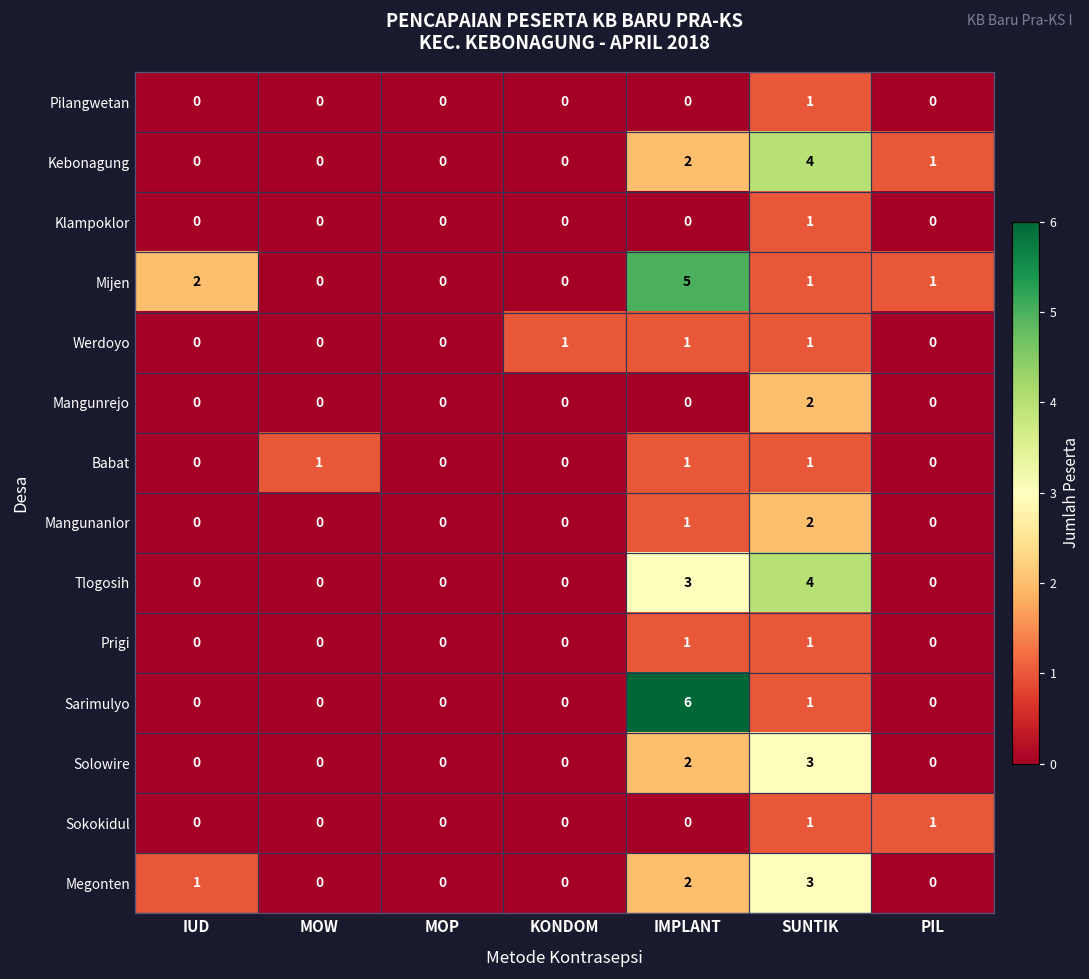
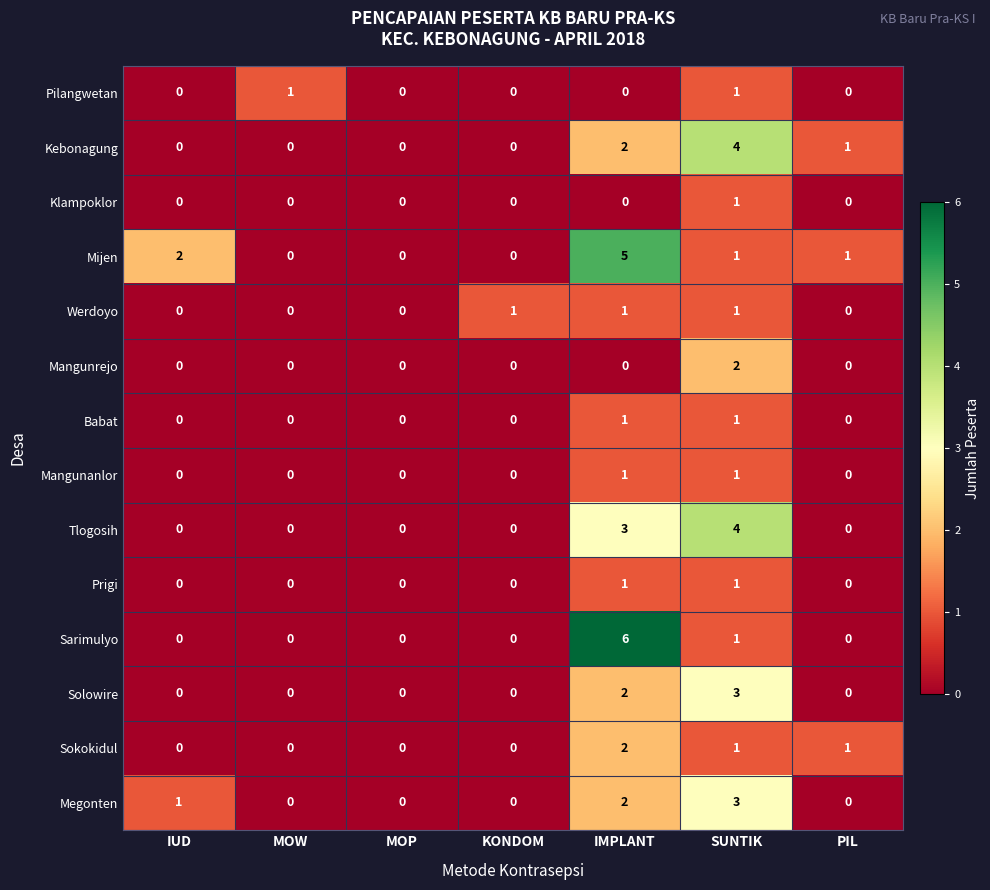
  {
    "Pilangwetan": {
      "IUD": 0,
-     "MOW": 0,
+     "MOW": 1,
      "MOP": 0,
      "KONDOM": 0,
      "IMPLANT": 0,
      "SUNTIK": 1,
      "PIL": 0
    },
    "Kebonagung": {
      "IUD": 0,
      "MOW": 0,
      "MOP": 0,
      "KONDOM": 0,
      "IMPLANT": 2,
      "SUNTIK": 4,
      "PIL": 1
    },
    "Klampoklor": {
      "IUD": 0,
      "MOW": 0,
      "MOP": 0,
      "KONDOM": 0,
      "IMPLANT": 0,
      "SUNTIK": 1,
      "PIL": 0
    },
    "Mijen": {
      "IUD": 2,
      "MOW": 0,
      "MOP": 0,
      "KONDOM": 0,
      "IMPLANT": 5,
      "SUNTIK": 1,
      "PIL": 1
    },
    "Werdoyo": {
      "IUD": 0,
      "MOW": 0,
      "MOP": 0,
      "KONDOM": 1,
      "IMPLANT": 1,
      "SUNTIK": 1,
      "PIL": 0
    },
    "Mangunrejo": {
      "IUD": 0,
      "MOW": 0,
      "MOP": 0,
      "KONDOM": 0,
      "IMPLANT": 0,
      "SUNTIK": 2,
      "PIL": 0
    },
    "Babat": {
      "IUD": 0,
-     "MOW": 1,
+     "MOW": 0,
      "MOP": 0,
      "KONDOM": 0,
      "IMPLANT": 1,
      "SUNTIK": 1,
      "PIL": 0
    },
    "Mangunanlor": {
      "IUD": 0,
      "MOW": 0,
      "MOP": 0,
      "KONDOM": 0,
      "IMPLANT": 1,
-     "SUNTIK": 2,
+     "SUNTIK": 1,
      "PIL": 0
    },
    "Tlogosih": {
      "IUD": 0,
      "MOW": 0,
      "MOP": 0,
      "KONDOM": 0,
      "IMPLANT": 3,
      "SUNTIK": 4,
      "PIL": 0
    },
    "Prigi": {
      "IUD": 0,
      "MOW": 0,
      "MOP": 0,
      "KONDOM": 0,
      "IMPLANT": 1,
      "SUNTIK": 1,
      "PIL": 0
    },
    "Sarimulyo": {
      "IUD": 0,
      "MOW": 0,
      "MOP": 0,
      "KONDOM": 0,
      "IMPLANT": 6,
      "SUNTIK": 1,
      "PIL": 0
    },
    "Solowire": {
      "IUD": 0,
      "MOW": 0,
      "MOP": 0,
      "KONDOM": 0,
      "IMPLANT": 2,
      "SUNTIK": 3,
      "PIL": 0
    },
    "Sokokidul": {
      "IUD": 0,
      "MOW": 0,
      "MOP": 0,
      "KONDOM": 0,
-     "IMPLANT": 0,
+     "IMPLANT": 2,
      "SUNTIK": 1,
      "PIL": 1
    },
    "Megonten": {
      "IUD": 1,
      "MOW": 0,
      "MOP": 0,
      "KONDOM": 0,
      "IMPLANT": 2,
      "SUNTIK": 3,
      "PIL": 0
    }
  }
